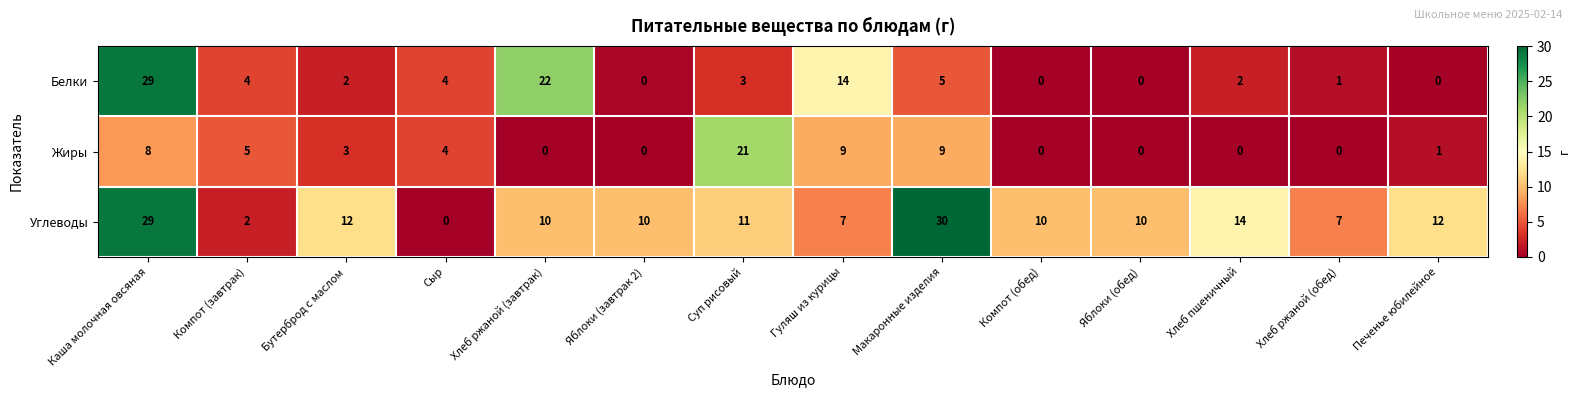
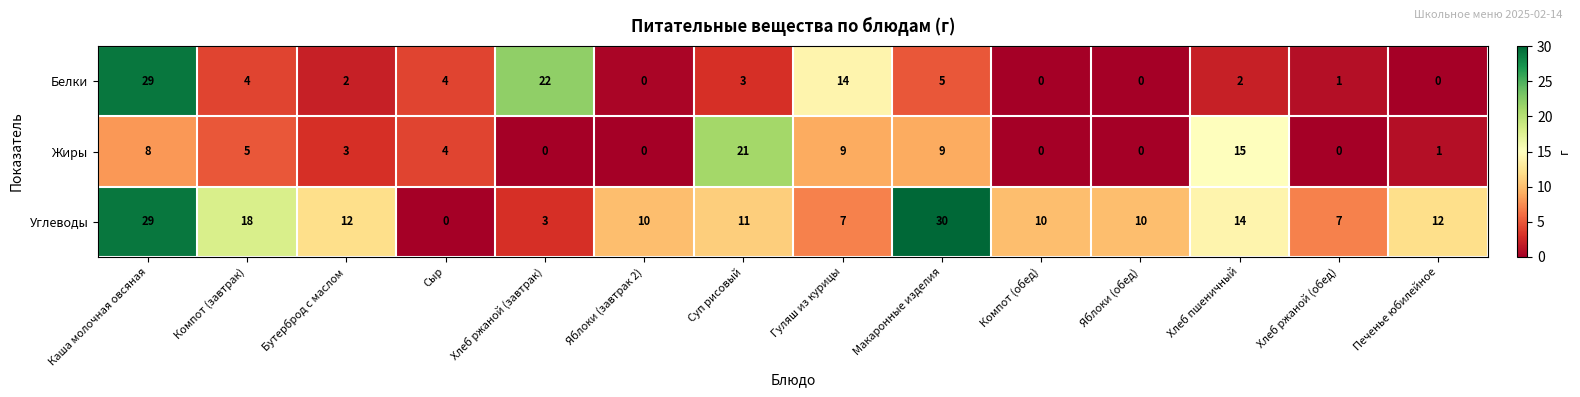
  {
    "Белки": {
      "Каша молочная овсяная": 29,
      "Компот (завтрак)": 4,
      "Бутерброд с маслом": 2,
      "Сыр": 4,
      "Хлеб ржаной (завтрак)": 22,
      "Яблоки (завтрак 2)": 0,
      "Суп рисовый": 3,
      "Гуляш из курицы": 14,
      "Макаронные изделия": 5,
      "Компот (обед)": 0,
      "Яблоки (обед)": 0,
      "Хлеб пшеничный": 2,
      "Хлеб ржаной (обед)": 1,
      "Печенье юбилейное": 0
    },
    "Жиры": {
      "Каша молочная овсяная": 8,
      "Компот (завтрак)": 5,
      "Бутерброд с маслом": 3,
      "Сыр": 4,
      "Хлеб ржаной (завтрак)": 0,
      "Яблоки (завтрак 2)": 0,
      "Суп рисовый": 21,
      "Гуляш из курицы": 9,
      "Макаронные изделия": 9,
      "Компот (обед)": 0,
      "Яблоки (обед)": 0,
-     "Хлеб пшеничный": 0,
+     "Хлеб пшеничный": 15,
      "Хлеб ржаной (обед)": 0,
      "Печенье юбилейное": 1
    },
    "Углеводы": {
      "Каша молочная овсяная": 29,
-     "Компот (завтрак)": 2,
+     "Компот (завтрак)": 18,
      "Бутерброд с маслом": 12,
      "Сыр": 0,
-     "Хлеб ржаной (завтрак)": 10,
+     "Хлеб ржаной (завтрак)": 3,
      "Яблоки (завтрак 2)": 10,
      "Суп рисовый": 11,
      "Гуляш из курицы": 7,
      "Макаронные изделия": 30,
      "Компот (обед)": 10,
      "Яблоки (обед)": 10,
      "Хлеб пшеничный": 14,
      "Хлеб ржаной (обед)": 7,
      "Печенье юбилейное": 12
    }
  }
